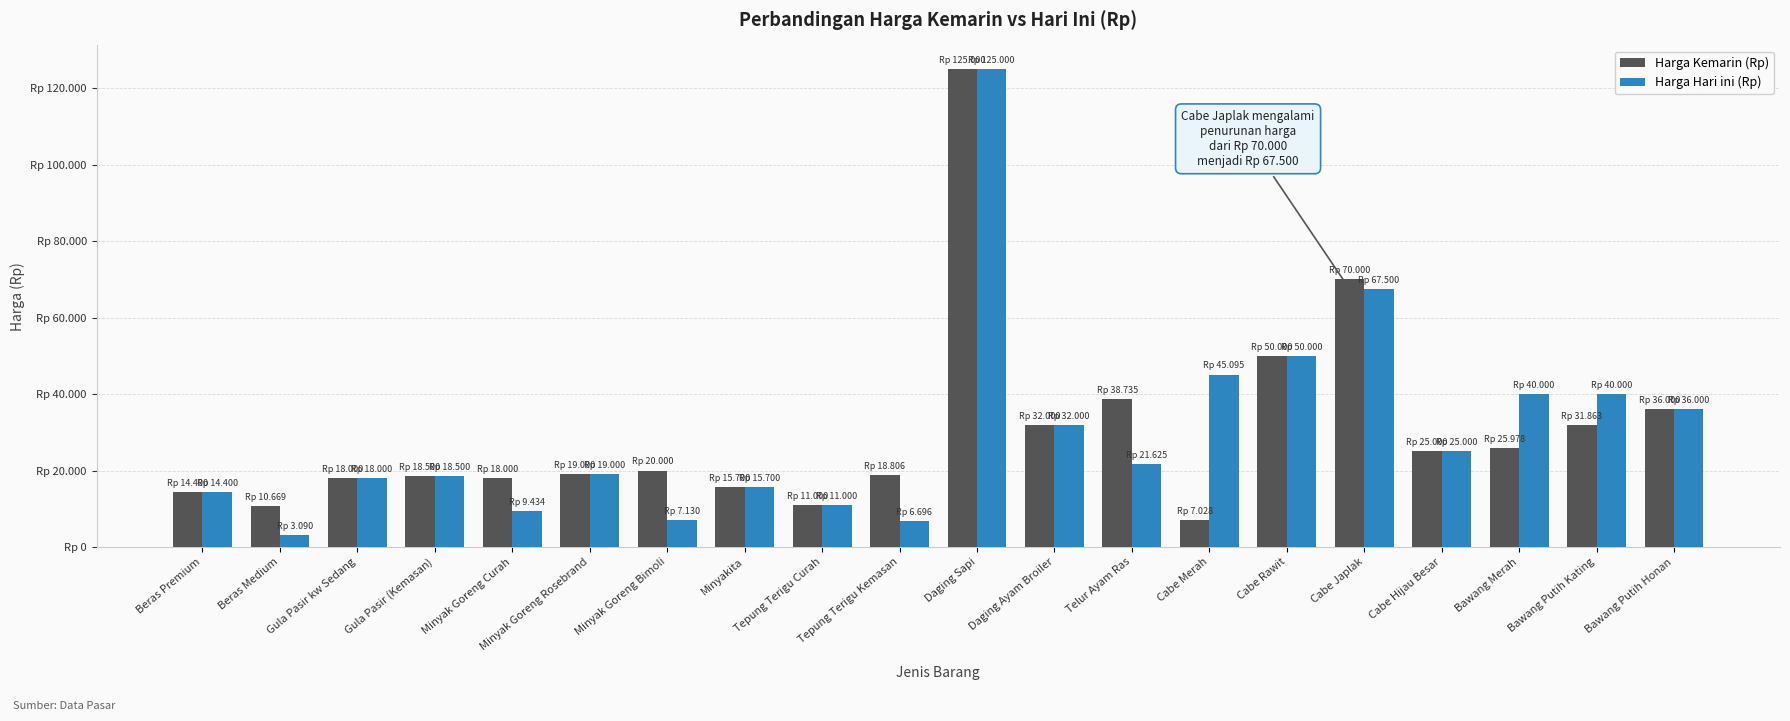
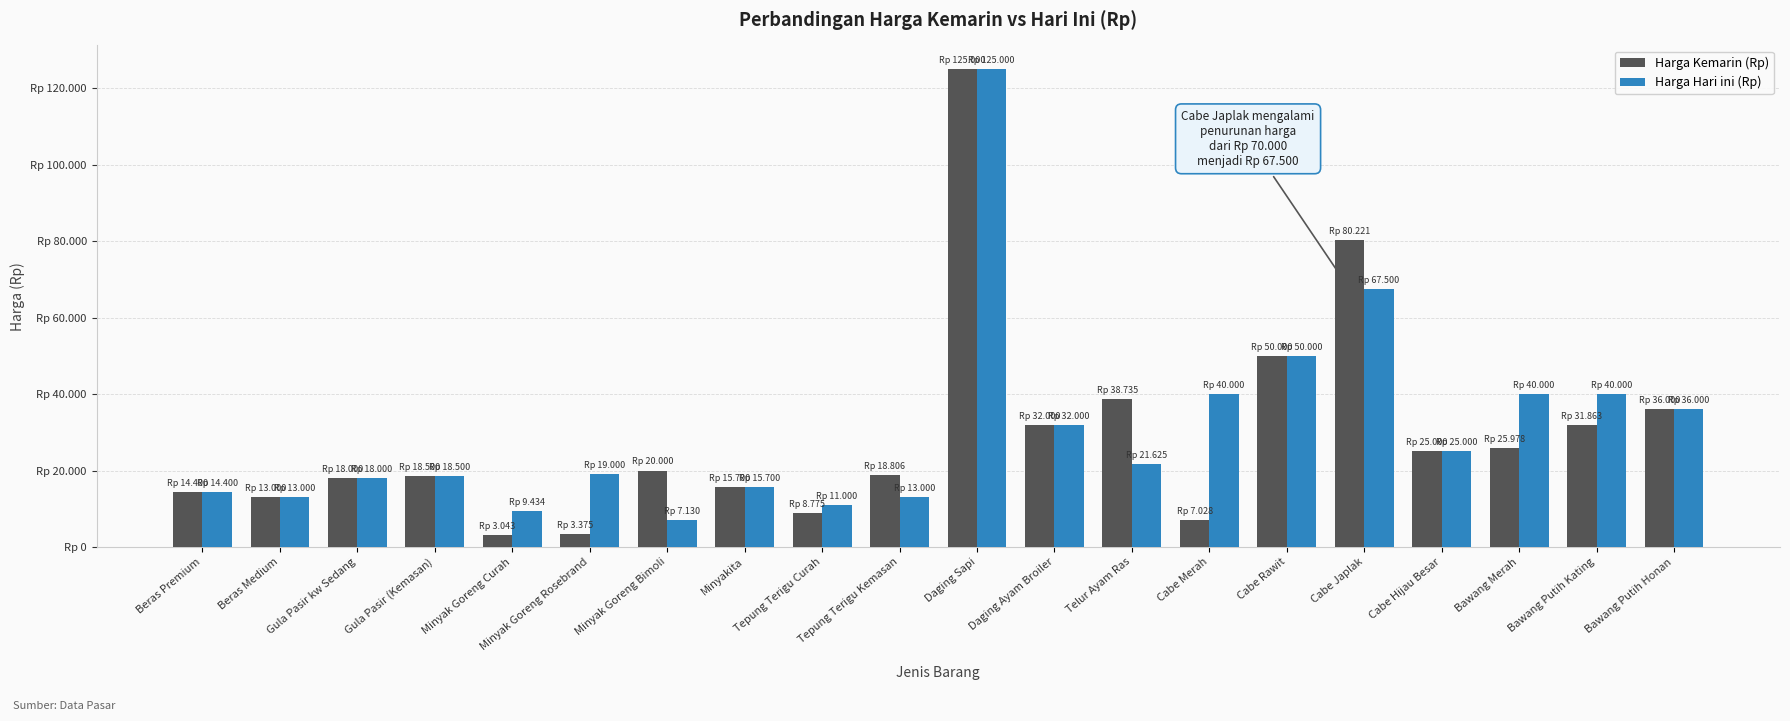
  {
    "Harga Kemarin (Rp)": {
-     "Beras Medium": 10.669,
-     "Minyak Goreng Curah": 18.000,
-     "Minyak Goreng Rosebrand": 19.000,
-     "Tepung Terigu Curah": 11.000,
-     "Cabe Japlak": 70.000
+     "Beras Medium": 13.000,
+     "Minyak Goreng Curah": 3.043,
+     "Minyak Goreng Rosebrand": 3.375,
+     "Tepung Terigu Curah": 8.775,
+     "Cabe Japlak": 80.221
    },
    "Harga Hari ini (Rp)": {
-     "Beras Medium": 3.090,
-     "Tepung Terigu Kemasan": 6.696,
-     "Cabe Merah": 45.095
+     "Beras Medium": 13.000,
+     "Tepung Terigu Kemasan": 13.000,
+     "Cabe Merah": 40.000
    }
  }
